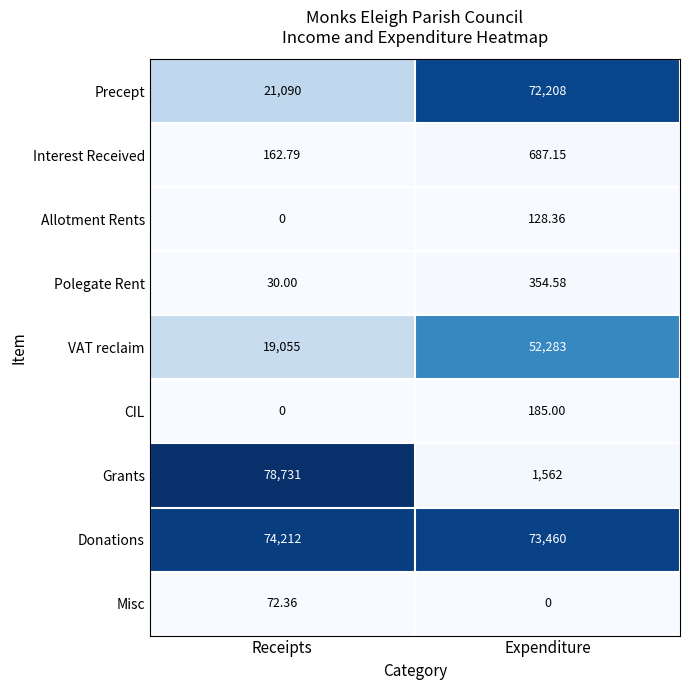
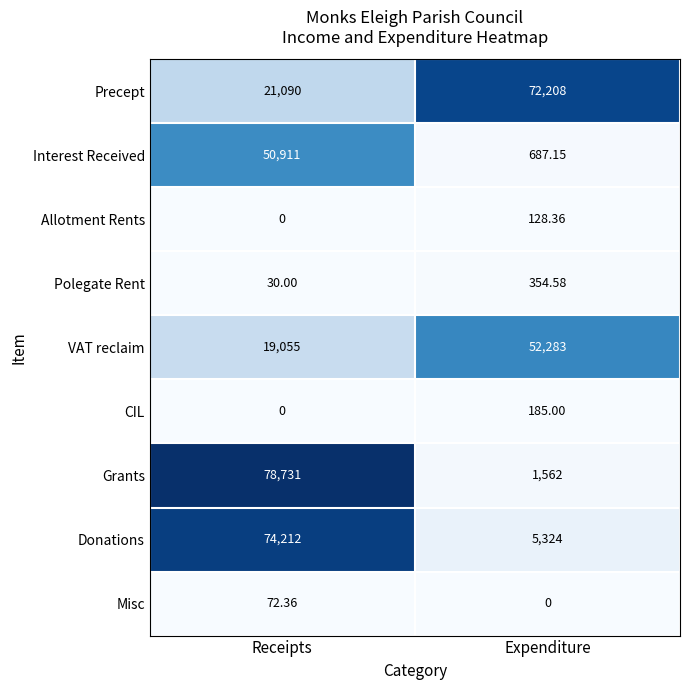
  {
    "Precept": {
      "Receipts": "21,090",
      "Expenditure": "72,208"
    },
    "Interest Received": {
-     "Receipts": "162.79",
+     "Receipts": "50,911",
      "Expenditure": "687.15"
    },
    "Allotment Rents": {
      "Receipts": "0",
      "Expenditure": "128.36"
    },
    "Polegate Rent": {
      "Receipts": "30.00",
      "Expenditure": "354.58"
    },
    "VAT reclaim": {
      "Receipts": "19,055",
      "Expenditure": "52,283"
    },
    "CIL": {
      "Receipts": "0",
      "Expenditure": "185.00"
    },
    "Grants": {
      "Receipts": "78,731",
      "Expenditure": "1,562"
    },
    "Donations": {
      "Receipts": "74,212",
-     "Expenditure": "73,460"
+     "Expenditure": "5,324"
    },
    "Misc": {
      "Receipts": "72.36",
      "Expenditure": "0"
    }
  }
